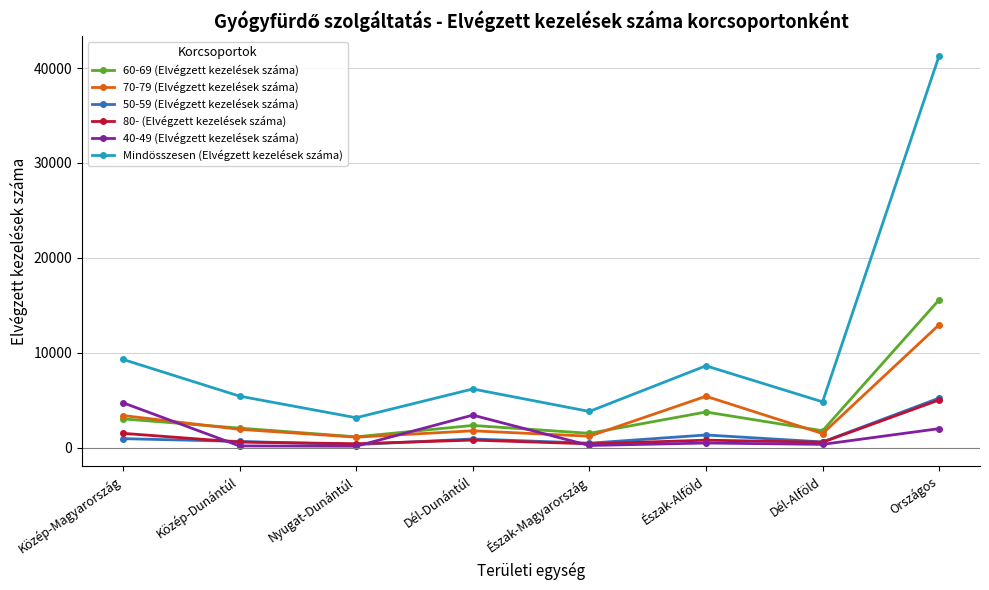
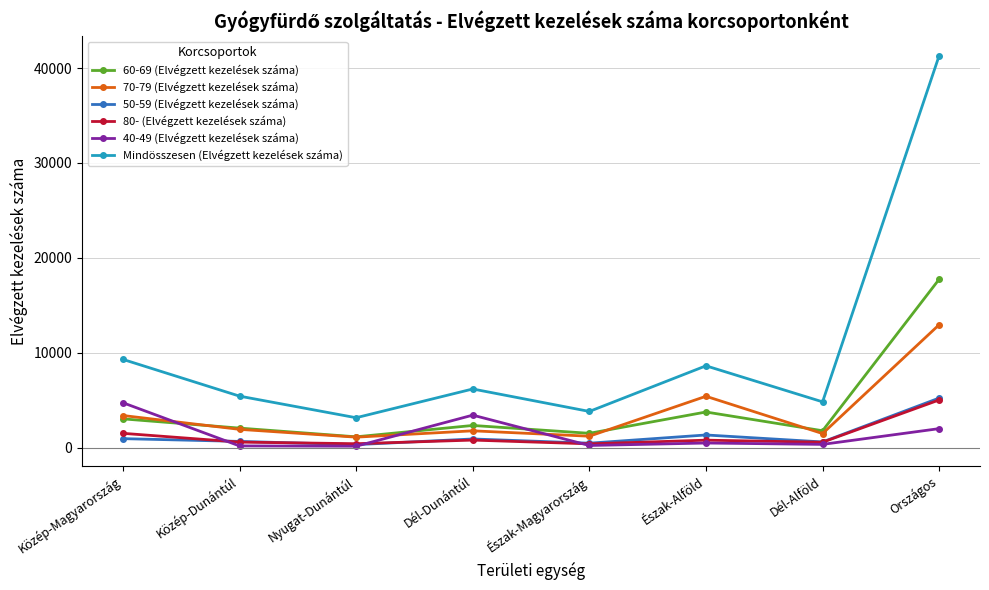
  {
    "60-69 (Elvégzett kezelések száma)": {
      "Közép-Magyarország": 3000,
      "Dél-Dunántúl": 2000,
      "Észak-Magyarország": 2000,
      "Észak-Alföld": 4000,
      "Dél-Alföld": 2000,
-     "Országos": 16000
+     "Országos": 18000
    },
    "70-79 (Elvégzett kezelések száma)": {
      "Közép-Magyarország": 3000,
      "Dél-Dunántúl": 2000,
      "Észak-Magyarország": 1000,
      "Észak-Alföld": 5000,
      "Dél-Alföld": 1000,
      "Országos": 13000
    },
    "80- (Elvégzett kezelések száma)": {
      "Közép-Magyarország": 2000,
      "Észak-Alföld": 1000
    },
    "40-49 (Elvégzett kezelések száma)": {
      "Közép-Magyarország": 5000,
      "Közép-Dunántúl": 0,
      "Dél-Dunántúl": 3000,
      "Észak-Alföld": 0,
      "Országos": 2000
    }
  }
